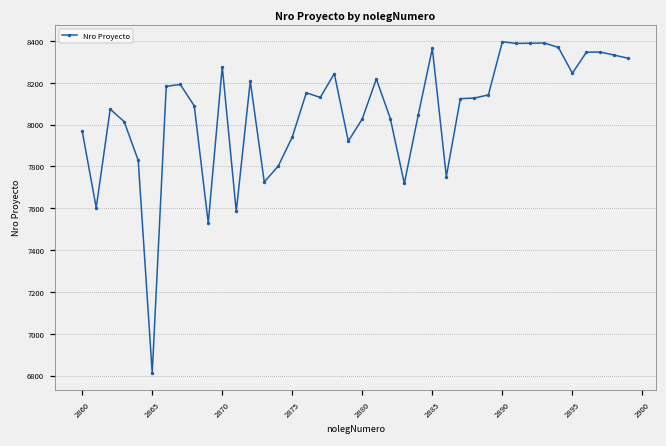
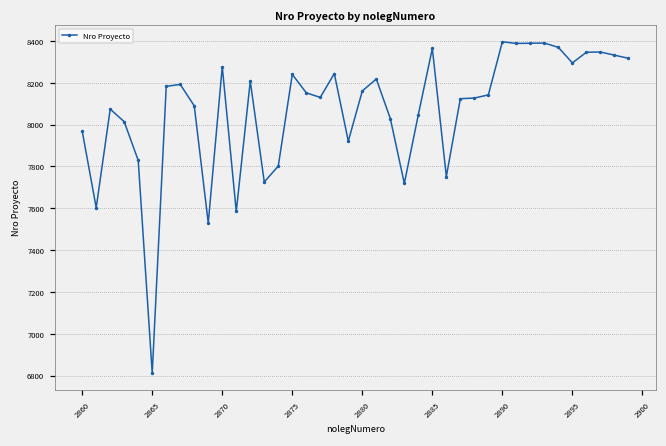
  {
    "2860": 7970,
    "2865": 6810,
    "2870": 8280,
-   "2875": 7940,
-   "2880": 8030,
+   "2875": 8240,
+   "2880": 8160,
    "2885": 8360,
    "2890": 8400,
-   "2895": 8250
+   "2895": 8300
  }
